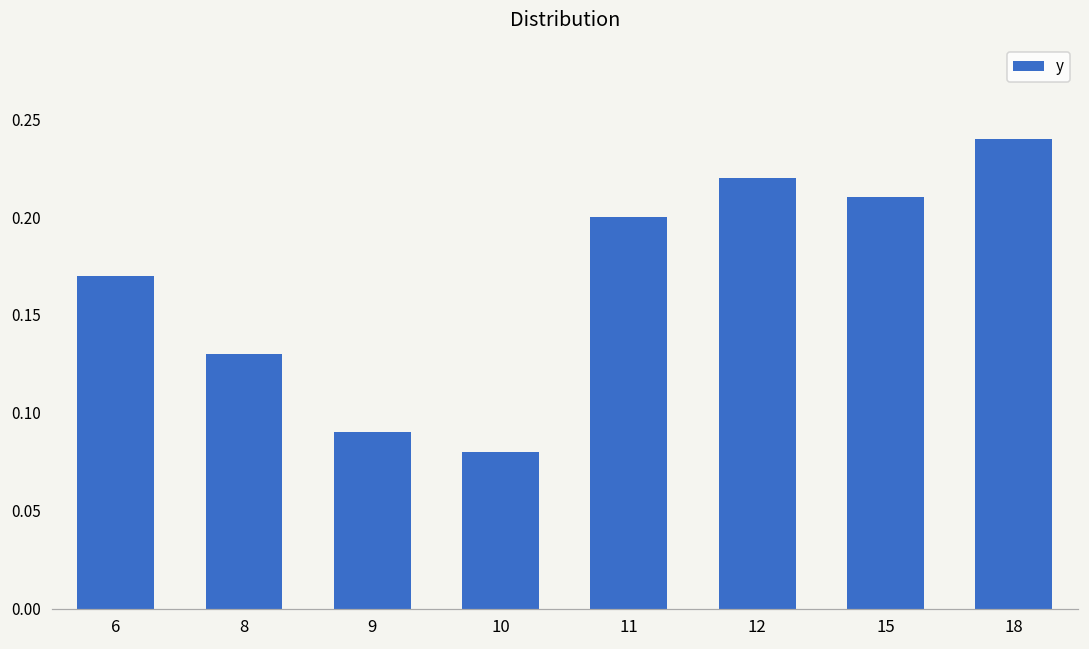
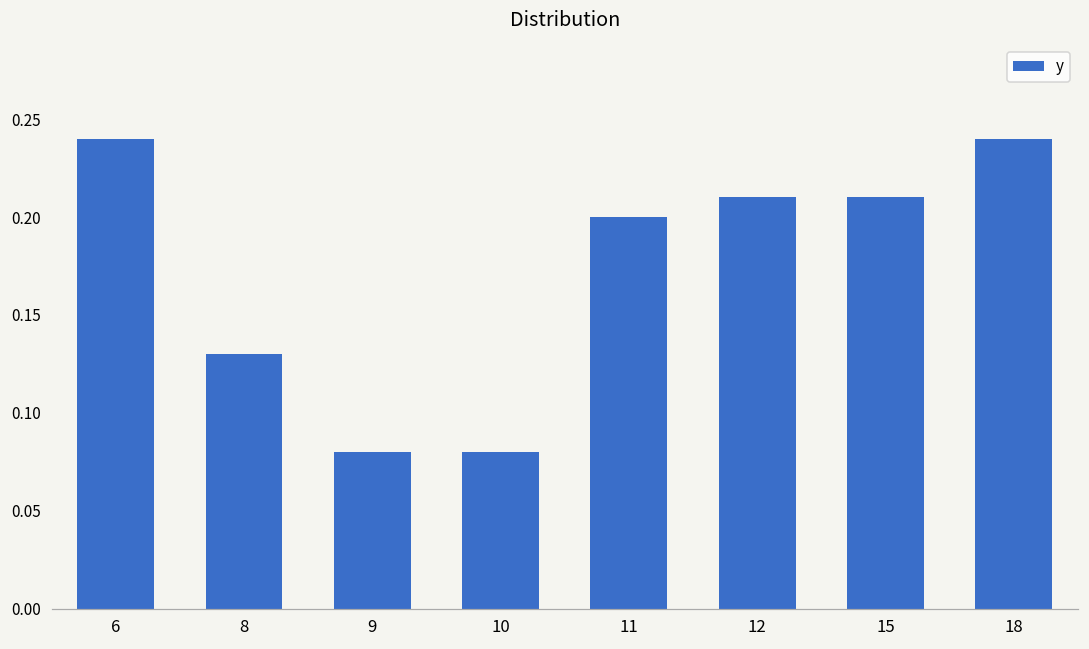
  {
-   "6": 0.17,
+   "6": 0.24,
    "8": 0.13,
-   "9": 0.09,
+   "9": 0.08,
    "10": 0.08,
    "11": 0.20,
-   "12": 0.22,
+   "12": 0.21,
    "15": 0.21,
    "18": 0.24
  }
